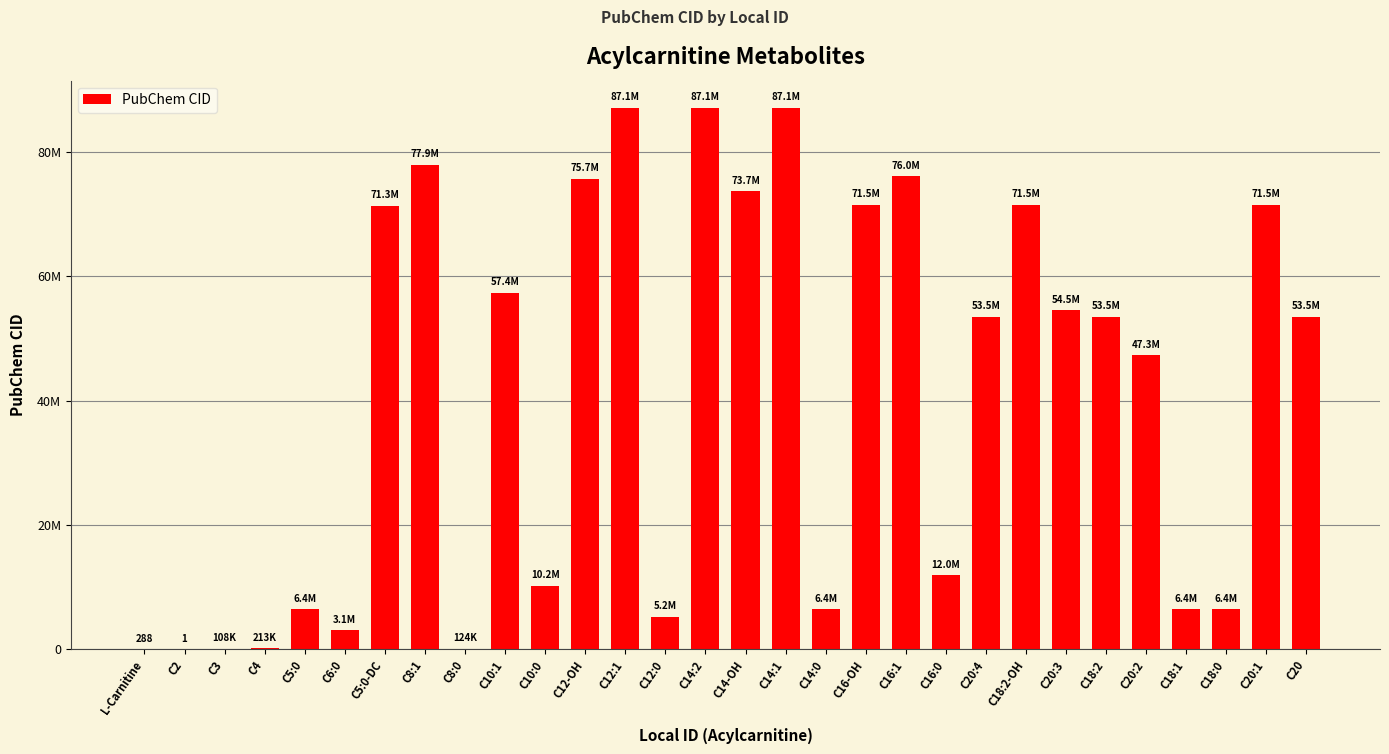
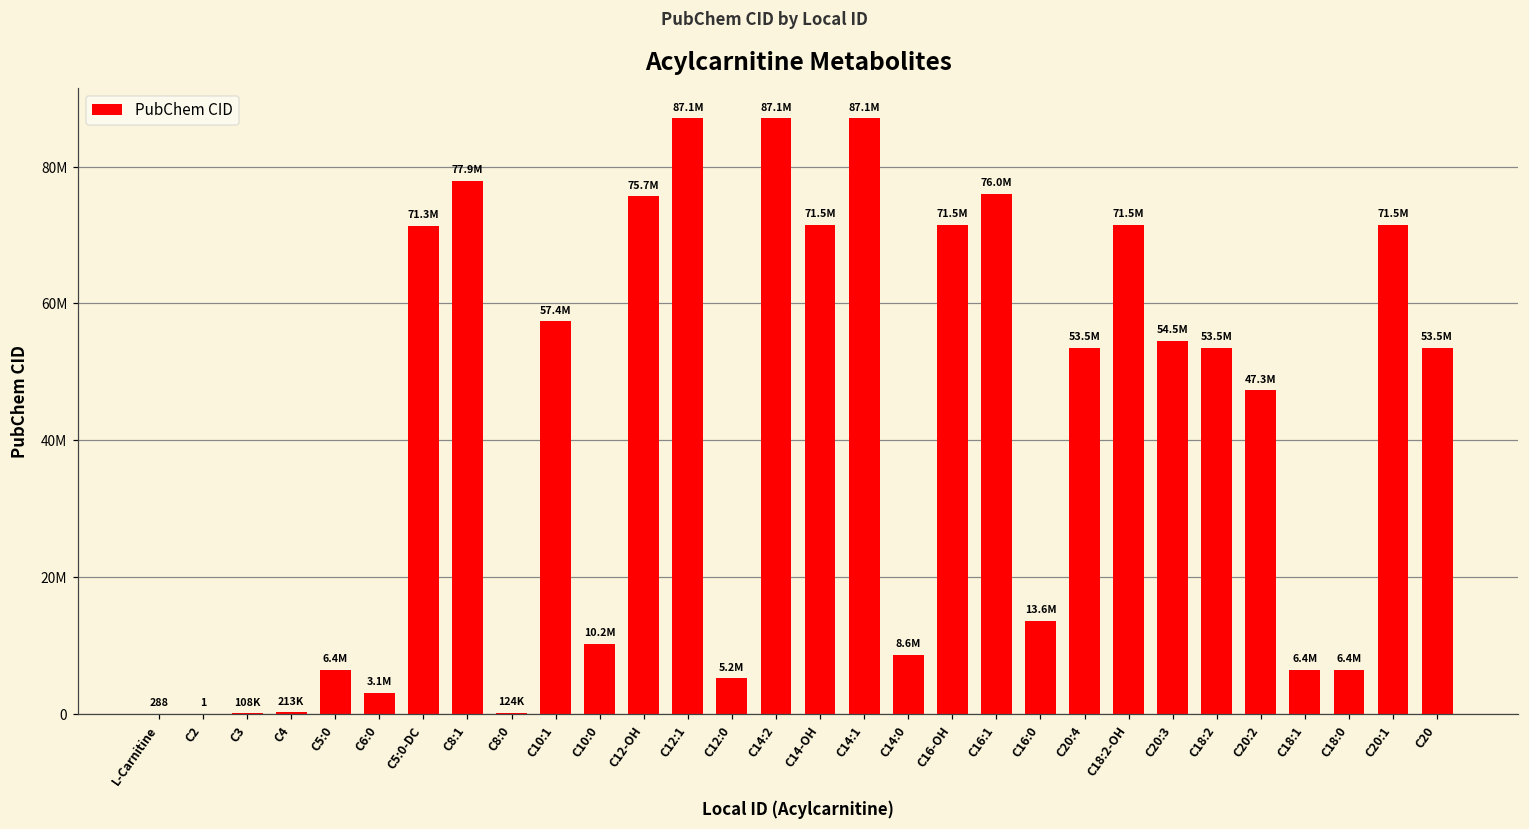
  {
    "L-Carnitine": "288",
    "C2": "1",
    "C3": "108K",
    "C4": "213K",
    "C5:0": "6.4M",
    "C6:0": "3.1M",
    "C5:0-DC": "71.3M",
    "C8:1": "77.9M",
    "C8:0": "124K",
    "C10:1": "57.4M",
    "C10:0": "10.2M",
    "C12-OH": "75.7M",
    "C12:1": "87.1M",
    "C12:0": "5.2M",
    "C14:2": "87.1M",
-   "C14-OH": "73.7M",
+   "C14-OH": "71.5M",
    "C14:1": "87.1M",
-   "C14:0": "6.4M",
+   "C14:0": "8.6M",
    "C16-OH": "71.5M",
    "C16:1": "76.0M",
-   "C16:0": "12.0M",
+   "C16:0": "13.6M",
    "C20:4": "53.5M",
    "C18:2-OH": "71.5M",
    "C20:3": "54.5M",
    "C18:2": "53.5M",
    "C20:2": "47.3M",
    "C18:1": "6.4M",
    "C18:0": "6.4M",
    "C20:1": "71.5M",
    "C20": "53.5M"
  }
